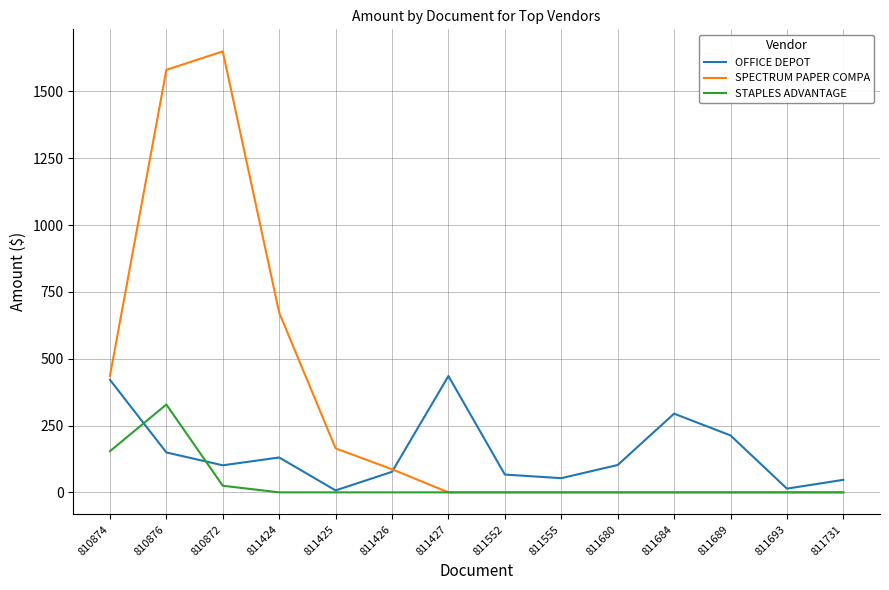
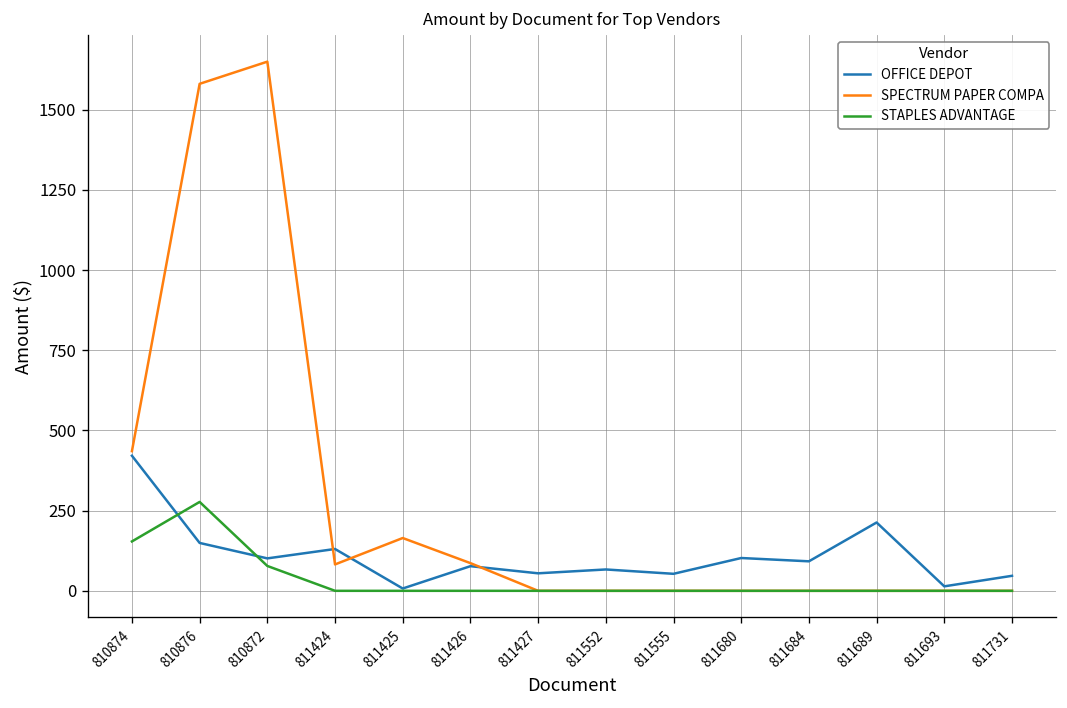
  {
    "OFFICE DEPOT": {
      "810874": 420,
      "810876": 150,
      "810872": 100,
      "811424": 130,
-     "811427": 440,
+     "811427": 50,
      "811552": 70,
      "811555": 50,
      "811680": 100,
-     "811684": 290,
+     "811684": 90,
      "811689": 210,
      "811693": 10,
      "811731": 50
    },
    "SPECTRUM PAPER COMPA": {
      "810874": 440,
      "810876": 1580,
      "810872": 1650,
-     "811424": 670,
+     "811424": 80,
      "811425": 160
    },
    "STAPLES ADVANTAGE": {
      "810874": 150,
-     "810876": 330,
-     "810872": 20,
+     "810876": 280,
+     "810872": 80,
      "811424": 0,
      "811426": 0
    }
  }
